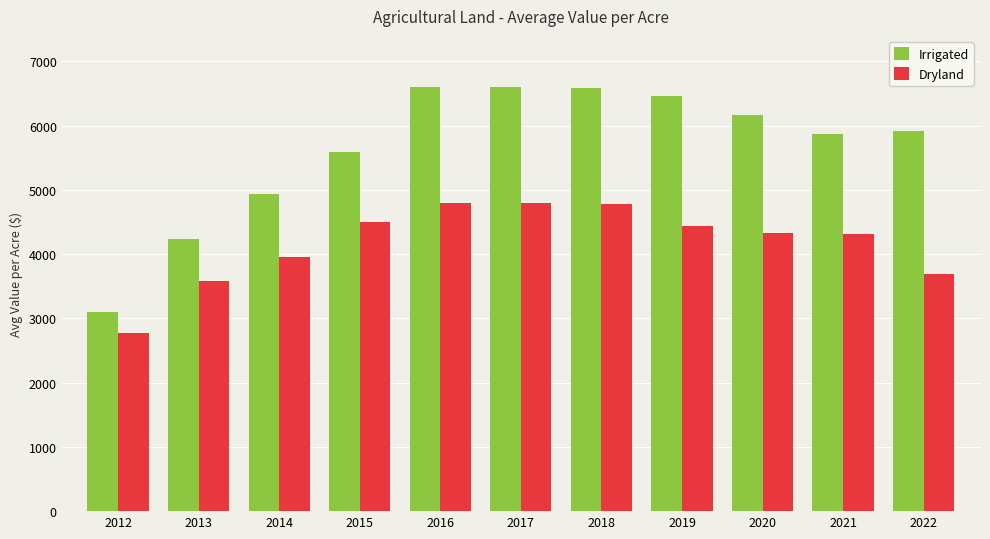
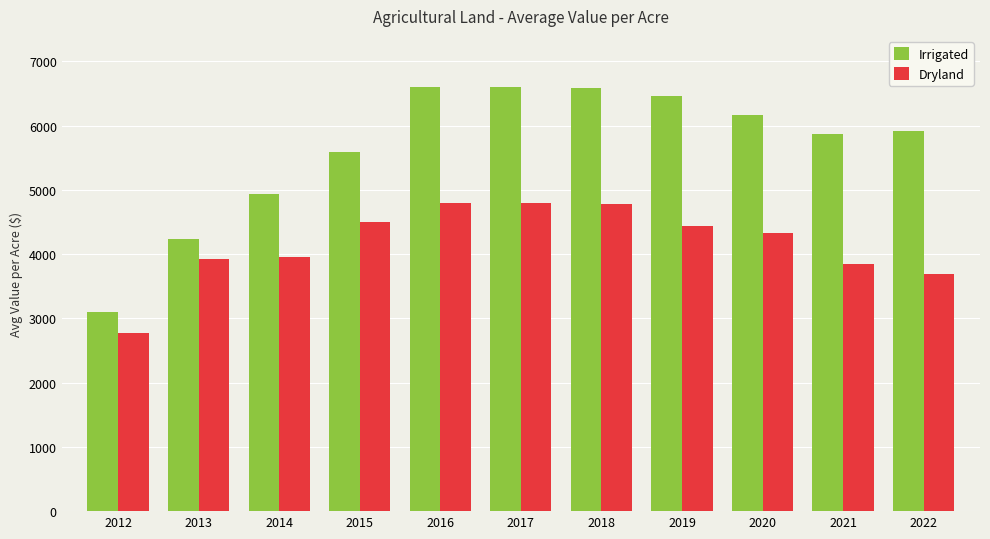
  {
    "Irrigated": {
      "2012": 3100,
      "2013": 4200,
      "2014": 4900,
      "2015": 5600,
      "2016": 6600,
      "2017": 6600,
      "2018": 6600,
      "2019": 6500,
      "2020": 6200,
      "2021": 5900,
      "2022": 5900
    },
    "Dryland": {
      "2012": 2800,
-     "2013": 3600,
+     "2013": 3900,
      "2014": 4000,
      "2015": 4500,
      "2016": 4800,
      "2017": 4800,
      "2018": 4800,
      "2019": 4400,
      "2020": 4300,
-     "2021": 4300,
+     "2021": 3800,
      "2022": 3700
    }
  }
